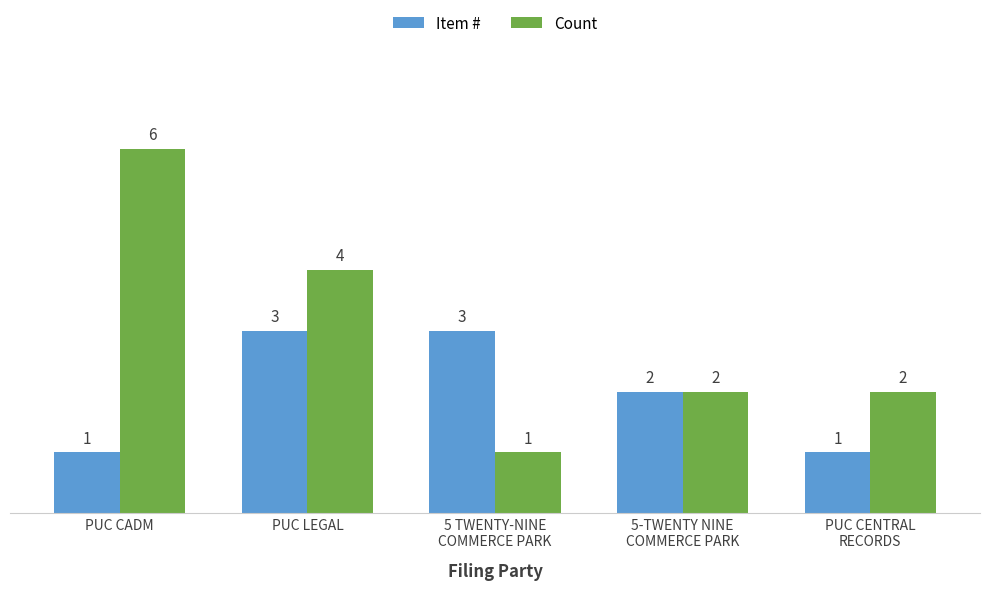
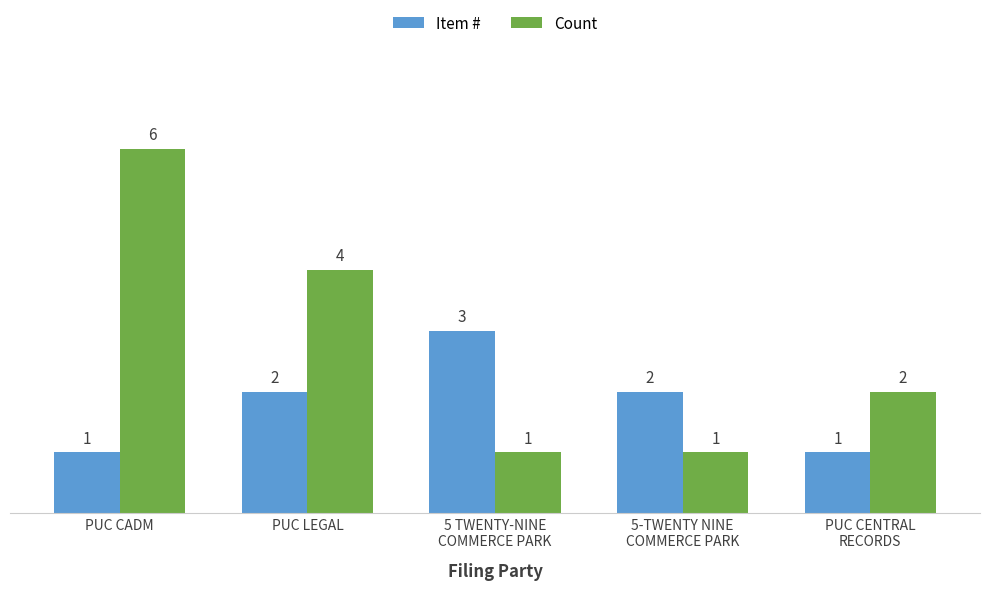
  {
    "Item #": {
      "PUC CADM": 1,
-     "PUC LEGAL": 3,
+     "PUC LEGAL": 2,
      "5 TWENTY-NINE COMMERCE PARK": 3,
      "5-TWENTY NINE COMMERCE PARK": 2,
      "PUC CENTRAL RECORDS": 1
    },
    "Count": {
      "PUC CADM": 6,
      "PUC LEGAL": 4,
      "5 TWENTY-NINE COMMERCE PARK": 1,
-     "5-TWENTY NINE COMMERCE PARK": 2,
+     "5-TWENTY NINE COMMERCE PARK": 1,
      "PUC CENTRAL RECORDS": 2
    }
  }
